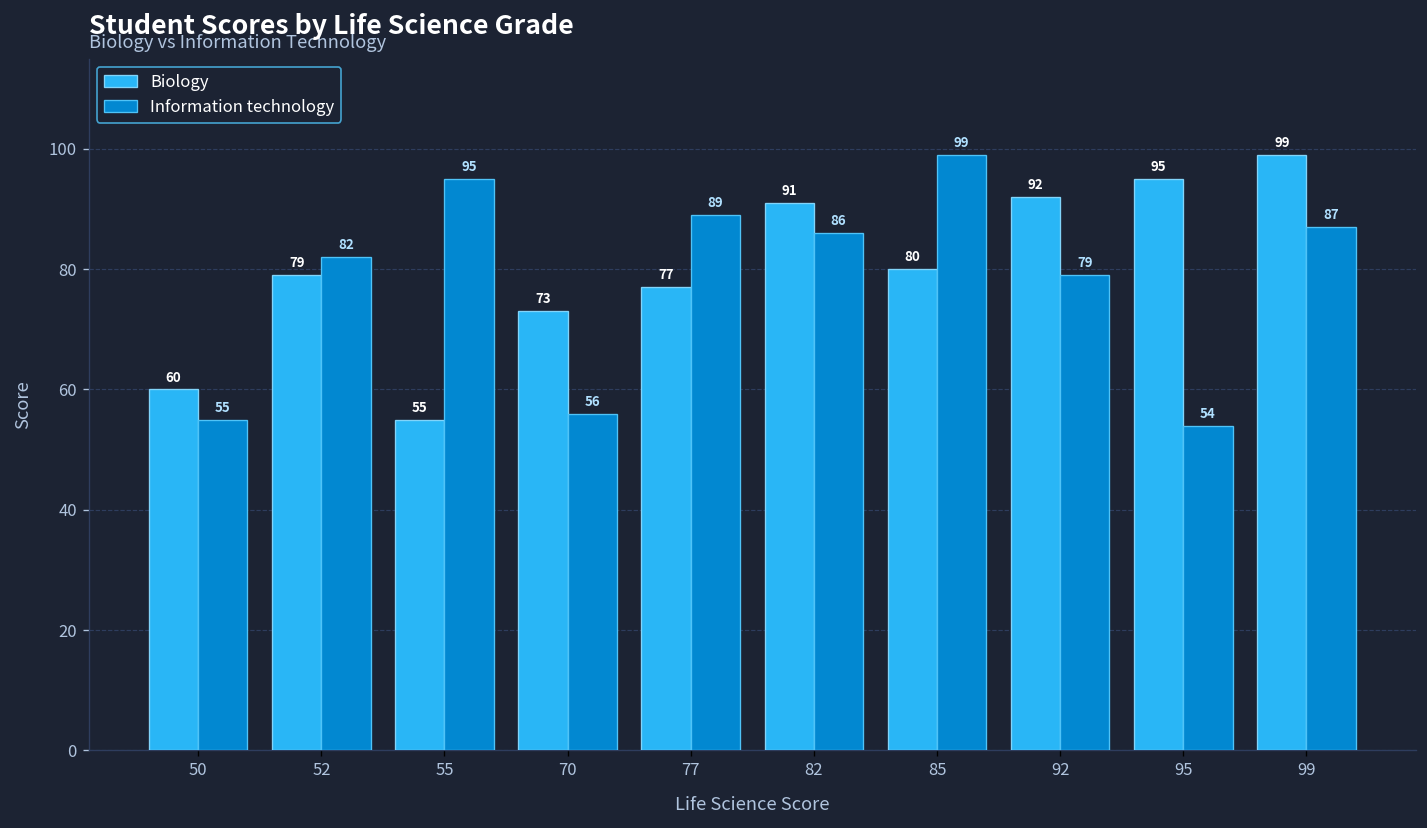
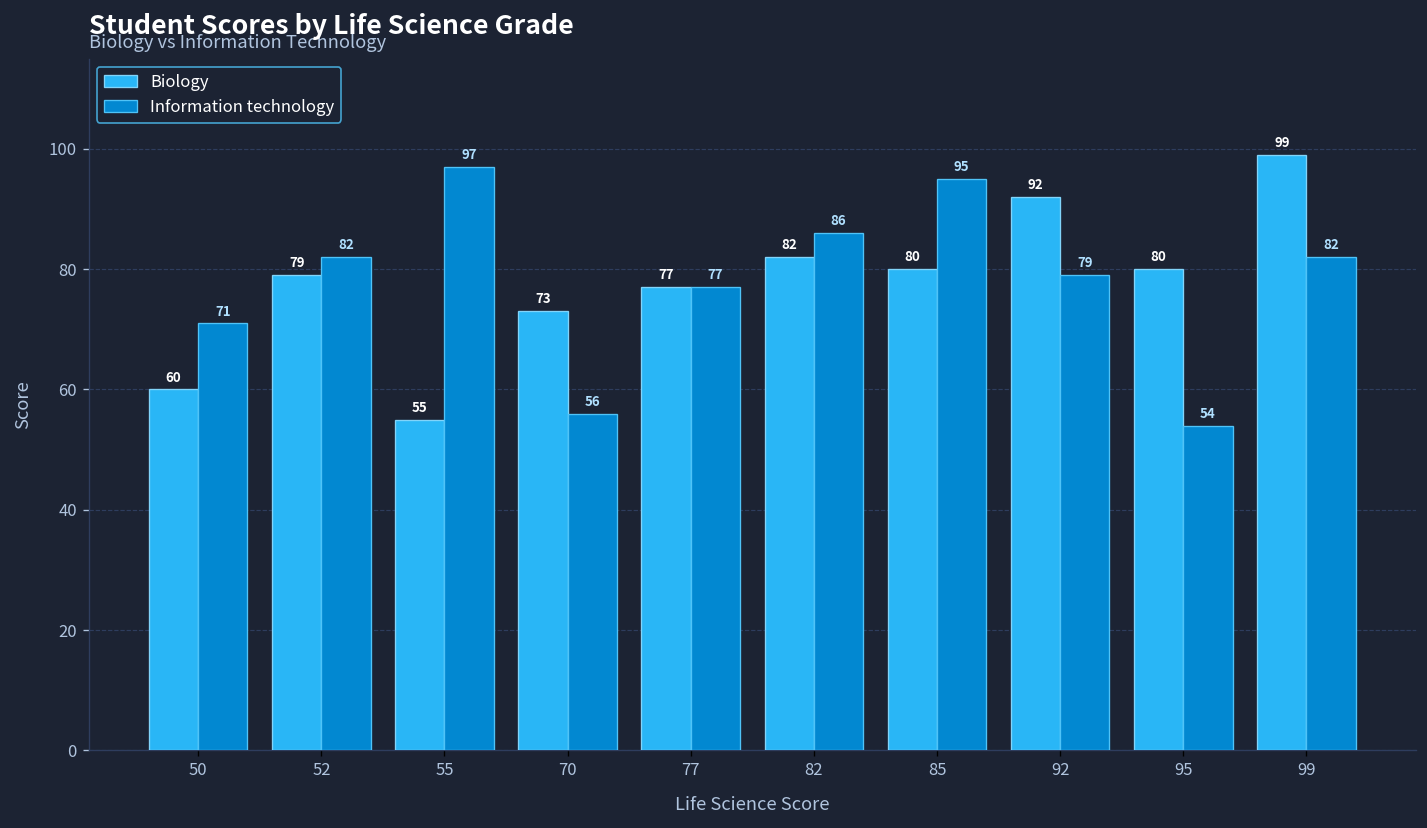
  {
    "Biology": {
      "50": 60,
      "52": 79,
      "55": 55,
      "70": 73,
      "77": 77,
-     "82": 91,
+     "82": 82,
      "85": 80,
      "92": 92,
-     "95": 95,
+     "95": 80,
      "99": 99
    },
    "Information technology": {
-     "50": 55,
+     "50": 71,
      "52": 82,
-     "55": 95,
+     "55": 97,
      "70": 56,
-     "77": 89,
+     "77": 77,
      "82": 86,
-     "85": 99,
+     "85": 95,
      "92": 79,
      "95": 54,
-     "99": 87
+     "99": 82
    }
  }
